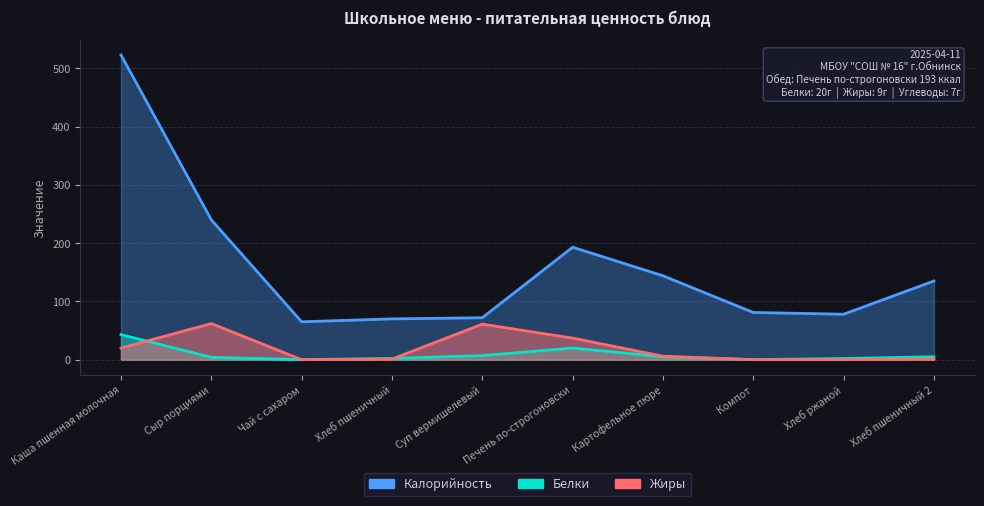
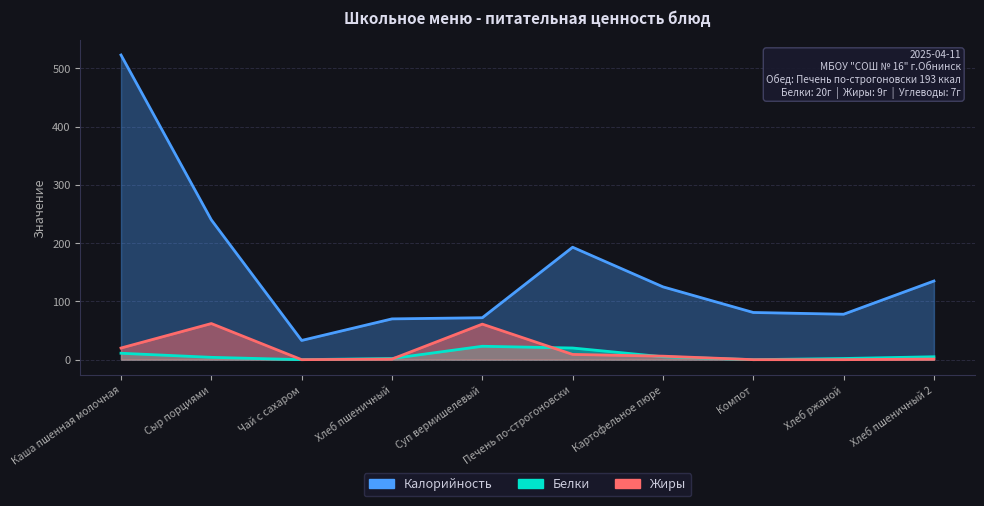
  {
    "Калорийность": {
      "Каша пшенная молочная": 520,
      "Сыр порциями": 240,
-     "Чай с сахаром": 70,
+     "Чай с сахаром": 30,
      "Хлеб пшеничный": 70,
      "Суп вермишелевый": 70,
      "Печень по-строгоновски": 190,
-     "Картофельное пюре": 140,
+     "Картофельное пюре": 130,
      "Компот": 80,
      "Хлеб ржаной": 80,
      "Хлеб пшеничный 2": 140
    },
    "Белки": {
-     "Каша пшенная молочная": 40,
+     "Каша пшенная молочная": 10,
      "Сыр порциями": 0,
-     "Суп вермишелевый": 10,
+     "Суп вермишелевый": 20,
      "Печень по-строгоновски": 20
    },
    "Жиры": {
      "Каша пшенная молочная": 20,
      "Сыр порциями": 60,
      "Суп вермишелевый": 60,
-     "Печень по-строгоновски": 40
+     "Печень по-строгоновски": 10
    }
  }
